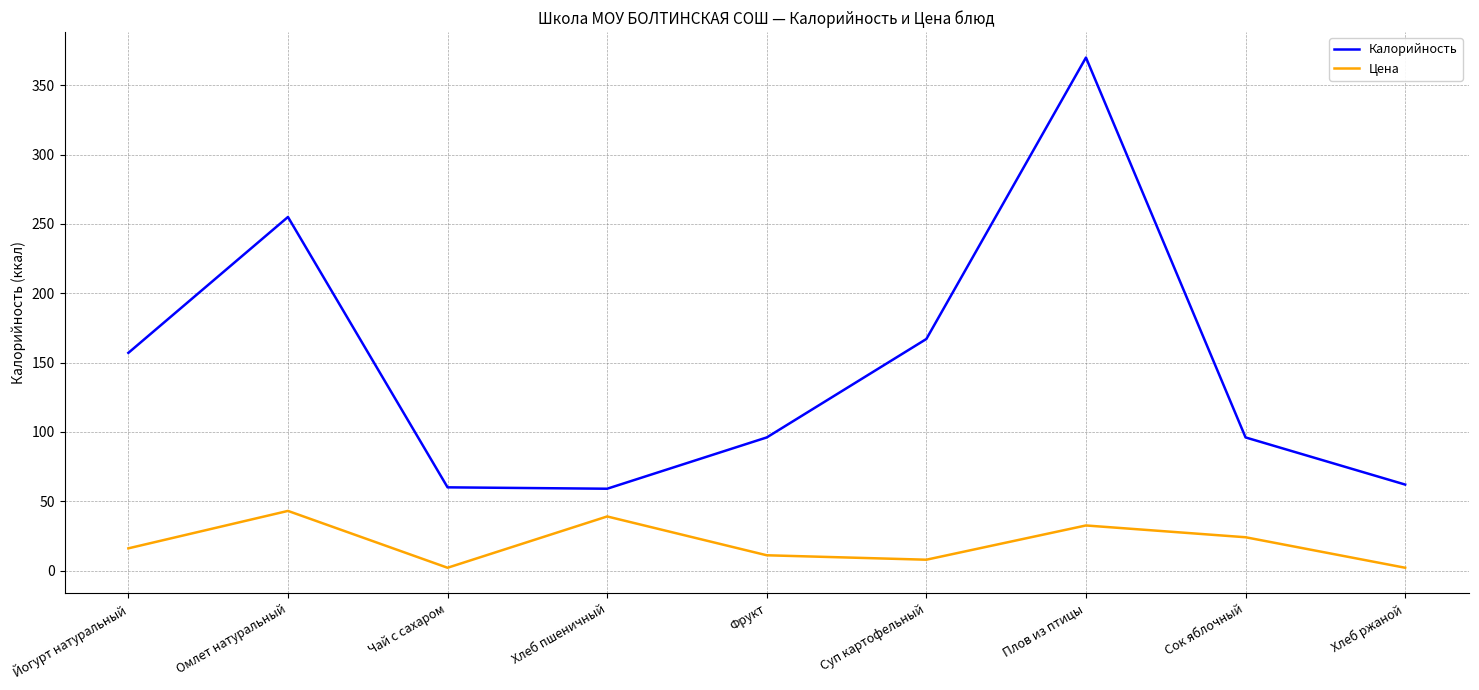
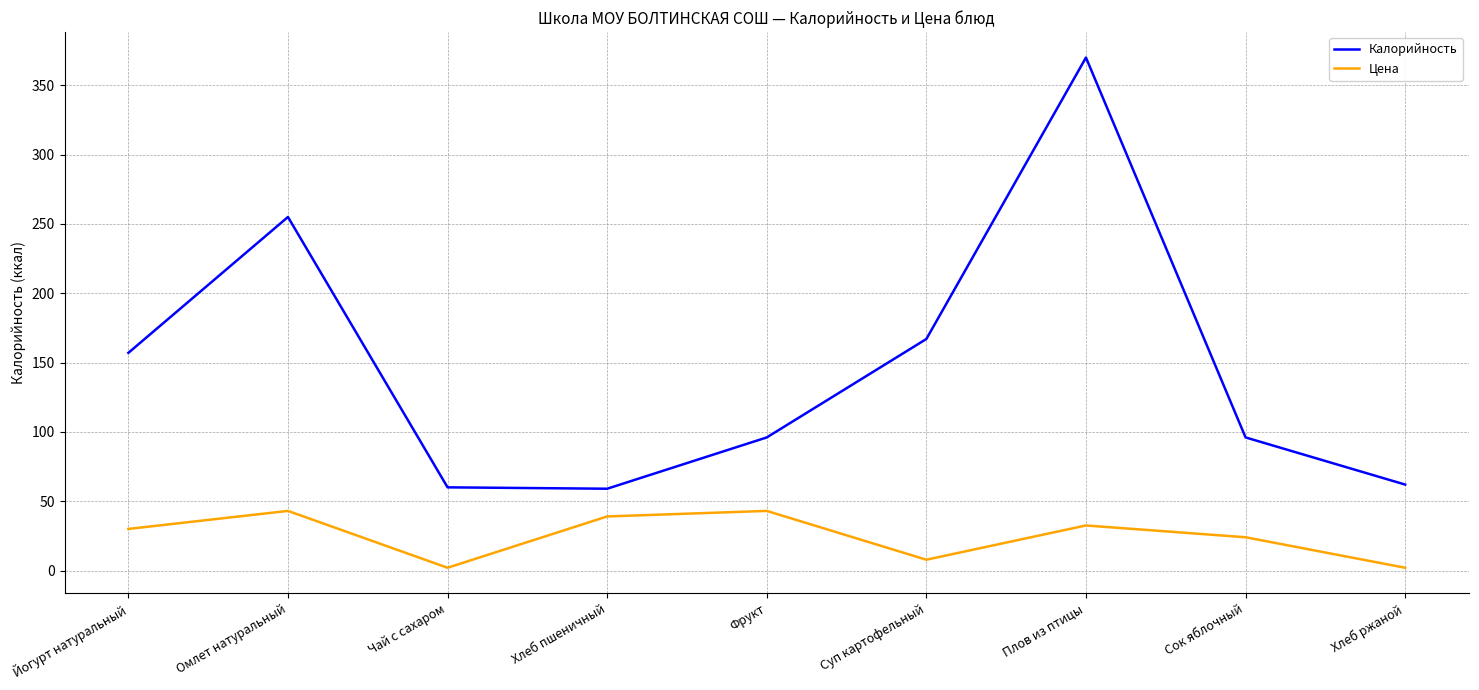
  {
    "Калорийность": {
      "Йогурт натуральный": 157,
      "Омлет натуральный": 255,
      "Чай с сахаром": 60,
      "Хлеб пшеничный": 59,
      "Фрукт": 96,
      "Суп картофельный": 167,
      "Плов из птицы": 370,
      "Сок яблочный": 96,
      "Хлеб ржаной": 62
    },
    "Цена": {
-     "Йогурт натуральный": 16,
+     "Йогурт натуральный": 30,
      "Омлет натуральный": 43,
      "Чай с сахаром": 2,
      "Хлеб пшеничный": 39,
-     "Фрукт": 11,
+     "Фрукт": 43,
      "Суп картофельный": 8,
      "Плов из птицы": 33,
      "Сок яблочный": 24,
      "Хлеб ржаной": 2
    }
  }
